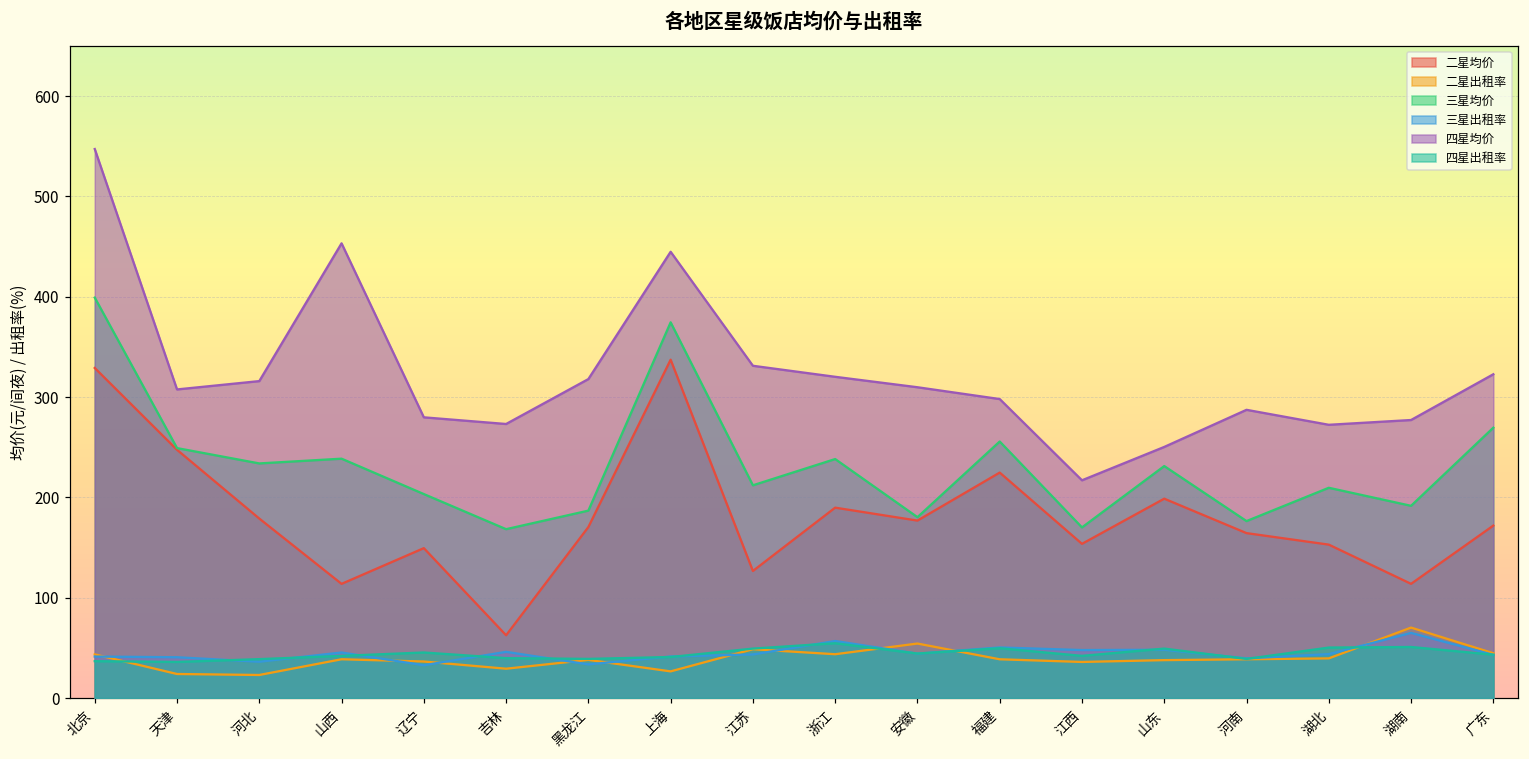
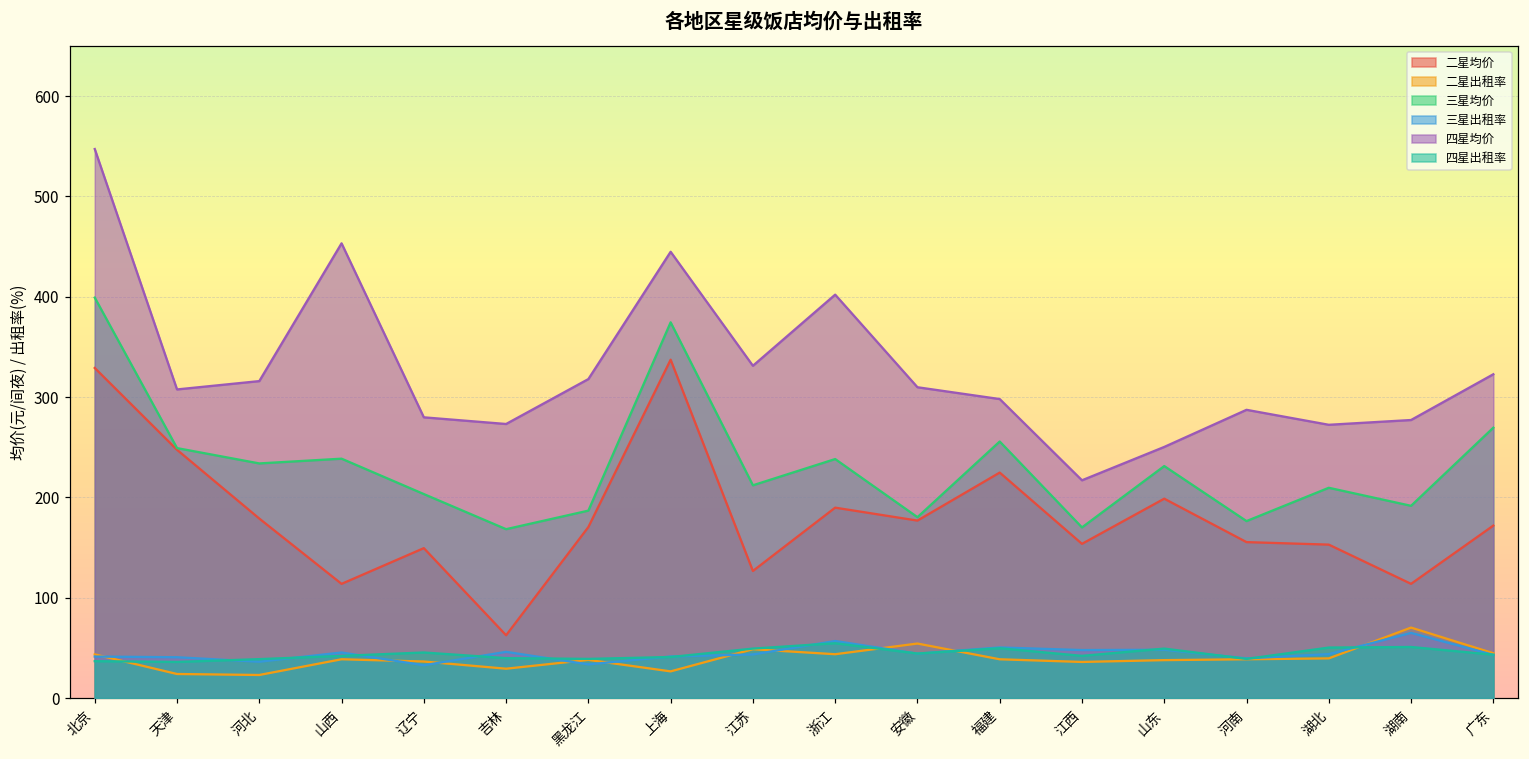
  {
    "二星均价": {
      "北京": 330,
      "河北": 180,
      "山西": 110,
      "辽宁": 150,
      "吉林": 60,
      "黑龙江": 170,
      "上海": 340,
      "江苏": 130,
      "浙江": 190,
      "安徽": 180,
      "福建": 220,
      "江西": 150,
      "山东": 200,
-     "河南": 164,
+     "河南": 155,
      "湖北": 150,
      "湖南": 110,
      "广东": 170
    },
    "二星出租率": {
      "天津": 20,
      "河北": 20,
      "山西": 40,
      "辽宁": 40,
      "吉林": 30,
      "上海": 30,
      "浙江": 40,
      "安徽": 50,
      "福建": 40,
      "江西": 40,
      "山东": 40,
      "湖北": 40,
      "湖南": 70
    },
    "三星出租率": {
      "天津": 40,
      "山西": 50,
      "辽宁": 30,
      "吉林": 50,
      "黑龙江": 30,
      "江苏": 40,
      "江西": 50,
      "湖北": 40,
      "湖南": 60
    },
    "四星均价": {
      "北京": 550,
      "天津": 310,
      "河北": 320,
      "山西": 450,
      "辽宁": 280,
      "吉林": 270,
      "黑龙江": 320,
      "上海": 440,
      "江苏": 330,
-     "浙江": 320,
+     "浙江": 400,
      "安徽": 310,
      "福建": 300,
      "江西": 220,
      "山东": 250,
      "河南": 290,
      "湖北": 270,
      "湖南": 280,
      "广东": 320
    }
  }
